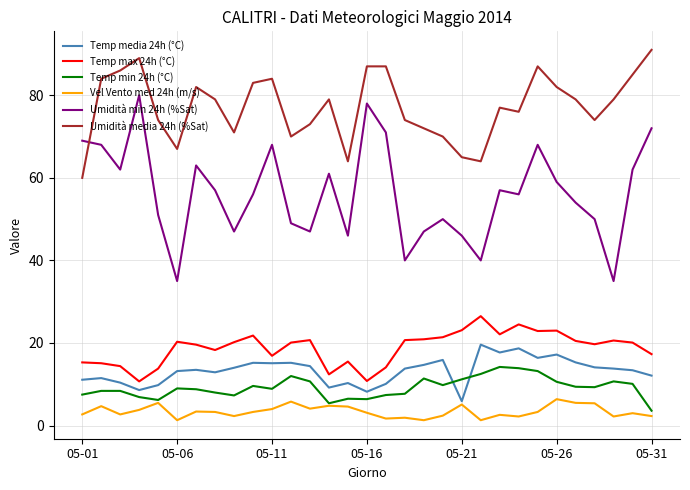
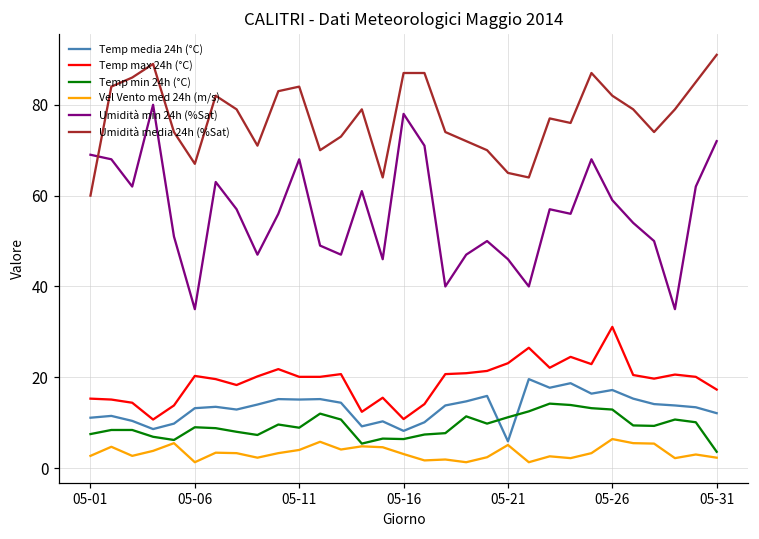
  {
    "Temp media 24h (°C)": {
      "05-01": 11,
      "05-06": 13,
      "05-11": 15,
      "05-16": 8,
      "05-21": 6,
      "05-26": 17,
      "05-31": 12
    },
    "Temp max 24h (°C)": {
      "05-01": 15,
      "05-06": 20,
-     "05-11": 17,
+     "05-11": 20,
      "05-16": 11,
      "05-21": 23,
-     "05-26": 23,
+     "05-26": 31,
      "05-31": 17
    },
    "Temp min 24h (°C)": {
      "05-01": 8,
      "05-06": 9,
      "05-11": 9,
      "05-16": 6,
      "05-21": 11,
-     "05-26": 11,
+     "05-26": 13,
      "05-31": 4
    },
    "Vel Vento med 24h (m/s)": {
      "05-01": 3,
      "05-06": 1,
      "05-11": 4,
      "05-16": 3,
      "05-21": 5,
      "05-26": 6,
      "05-31": 2
    },
    "Umidità min 24h (%Sat)": {
      "05-01": 69,
      "05-06": 35,
      "05-11": 68,
      "05-16": 78,
      "05-21": 46,
      "05-26": 59,
      "05-31": 72
    },
    "Umidità media 24h (%Sat)": {
      "05-01": 60,
      "05-06": 67,
      "05-11": 84,
      "05-16": 87,
      "05-21": 65,
      "05-26": 82,
      "05-31": 91
    }
  }
